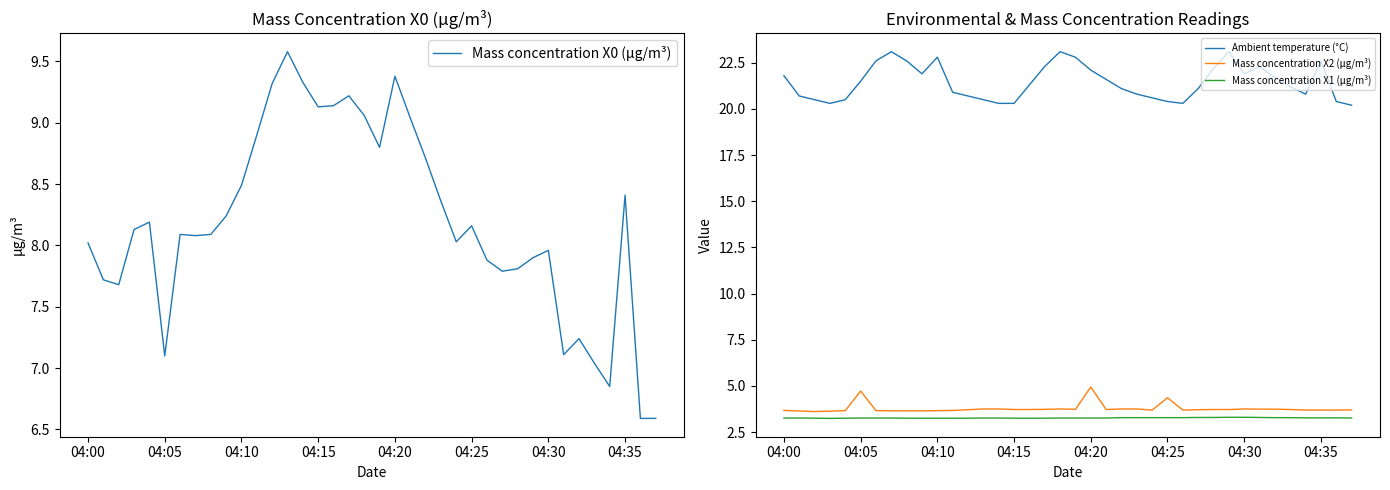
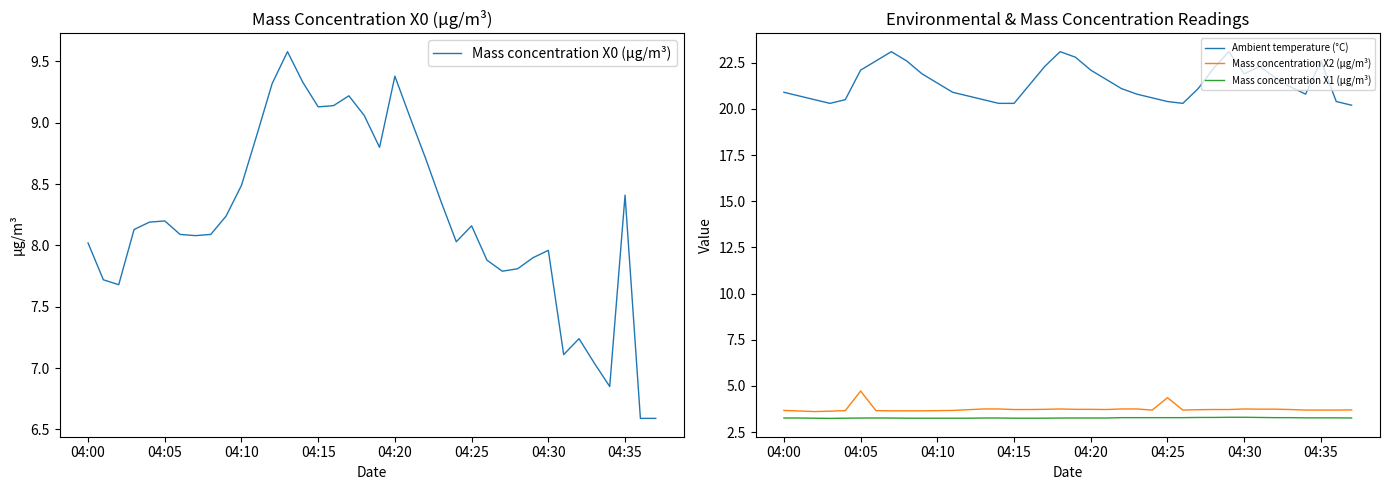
  {
    "Mass Concentration X0 (μg/m³)": {
      "04:00": 8.0,
-     "04:05": 7.1,
+     "04:05": 8.2,
      "04:10": 8.5,
      "04:15": 9.13,
      "04:20": 9.4,
      "04:25": 8.16,
      "04:30": 7.96,
      "04:35": 8.4
    },
    "Environmental & Mass Concentration Readings": {
      "Ambient temperature (°C)": {
-       "04:00": 21.8,
-       "04:05": 21.5,
-       "04:10": 22.8,
+       "04:00": 20.9,
+       "04:05": 22.1,
+       "04:10": 21.4,
        "04:15": 20.3,
        "04:20": 22.1,
        "04:25": 20.4
      },
      "Mass concentration X2 (μg/m³)": {
        "04:00": 3.7,
        "04:05": 4.7,
        "04:10": 3.7,
        "04:15": 3.7,
-       "04:20": 4.9,
+       "04:20": 3.7,
        "04:25": 4.4,
        "04:30": 3.8,
        "04:35": 3.7
      },
      "Mass concentration X1 (μg/m³)": {
        "04:00": 3.3,
        "04:05": 3.3,
        "04:10": 3.3,
        "04:15": 3.3,
        "04:20": 3.3,
        "04:25": 3.3,
        "04:30": 3.3,
        "04:35": 3.3
      }
    }
  }
